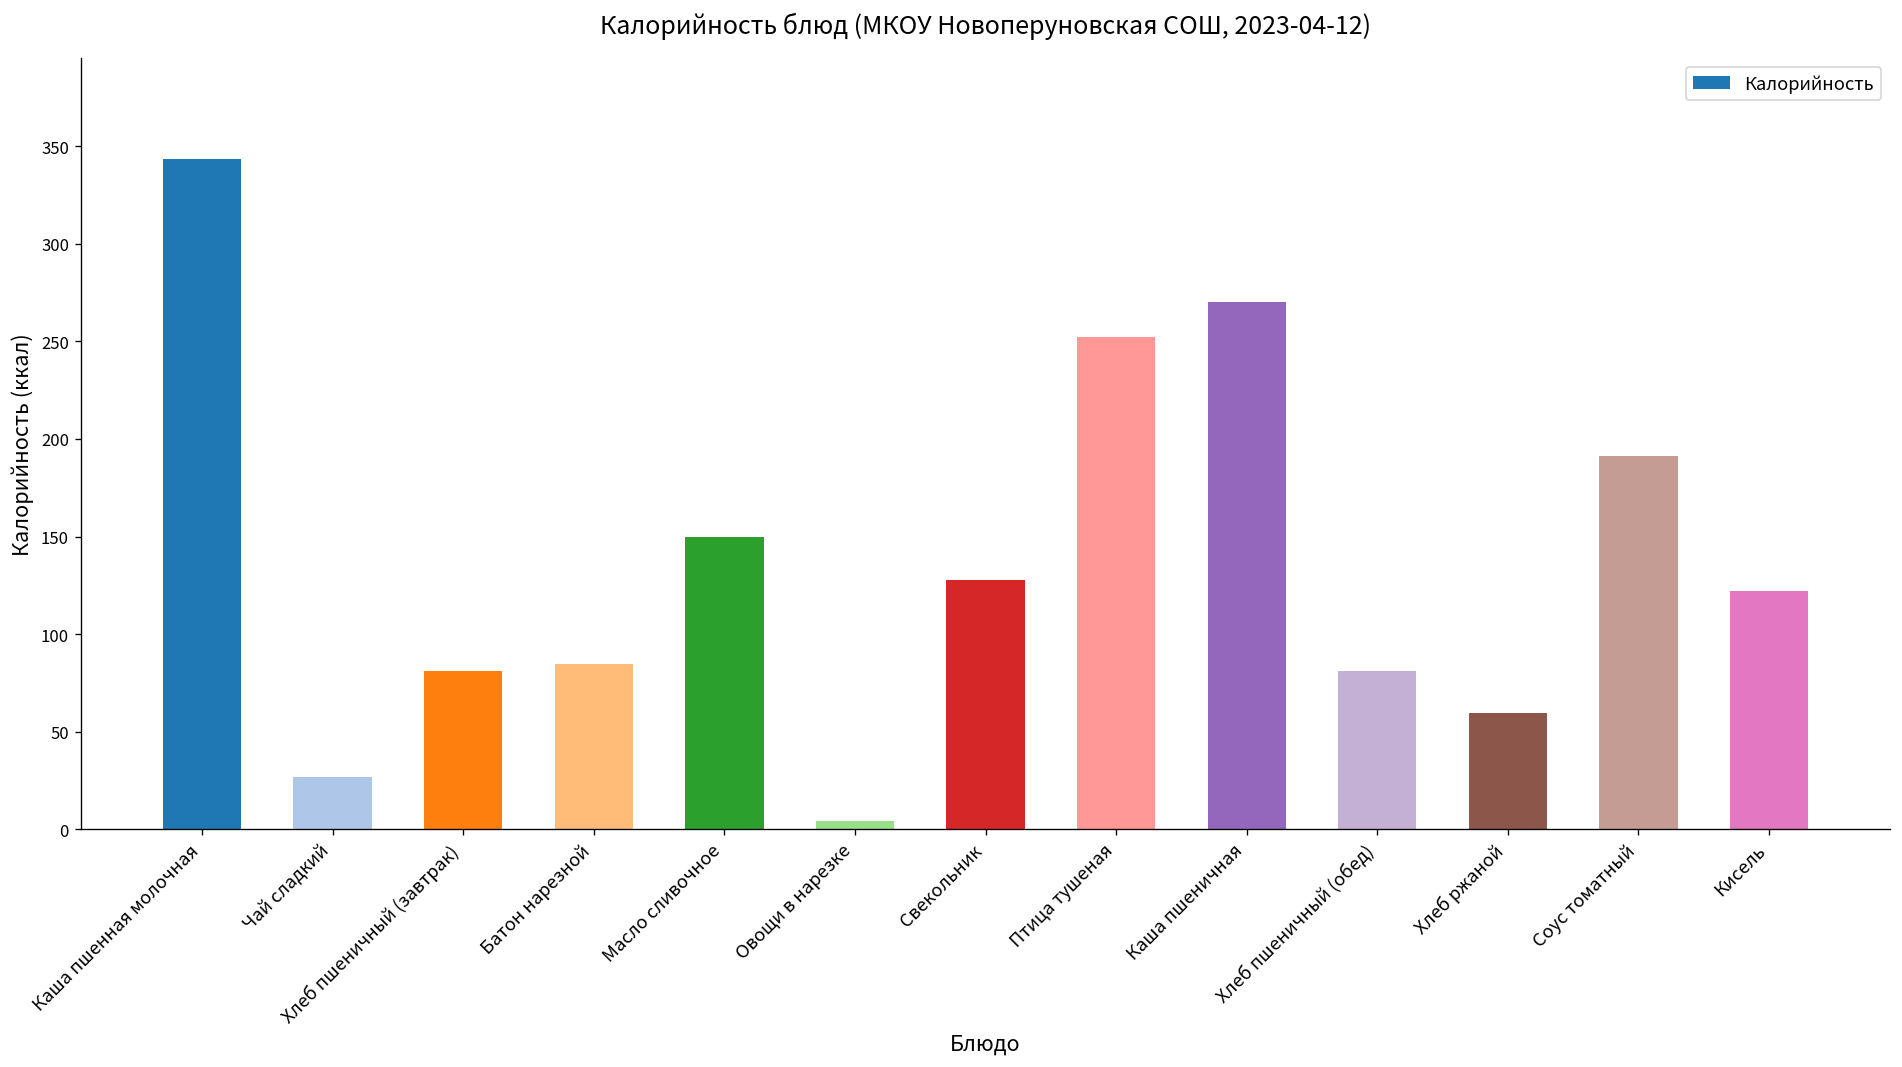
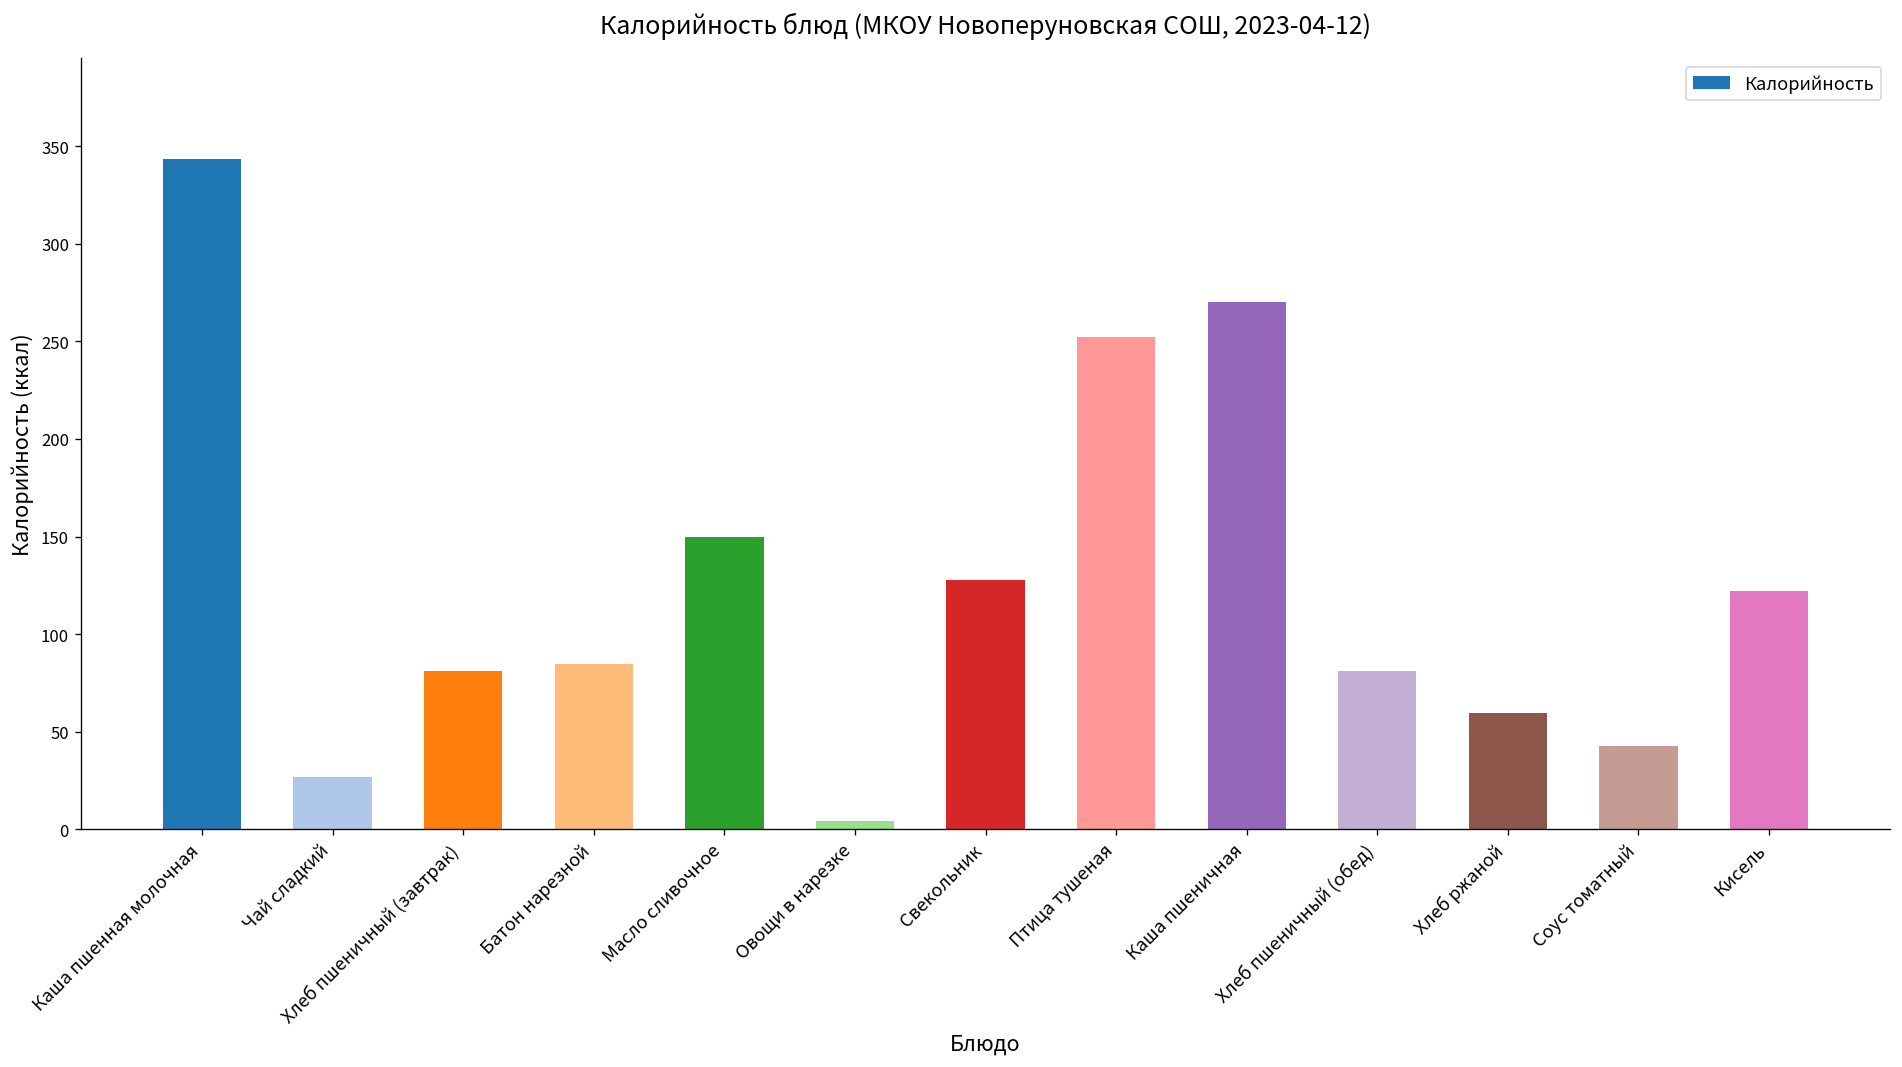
  {
    "Каша пшенная молочная": 344,
    "Чай сладкий": 27,
    "Хлеб пшеничный (завтрак)": 81,
    "Батон нарезной": 85,
    "Масло сливочное": 150,
    "Овощи в нарезке": 4,
    "Свекольник": 128,
    "Птица тушеная": 252,
    "Каша пшеничная": 270,
    "Хлеб пшеничный (обед)": 81,
    "Хлеб ржаной": 59,
-   "Соус томатный": 191,
+   "Соус томатный": 42,
    "Кисель": 122
  }
